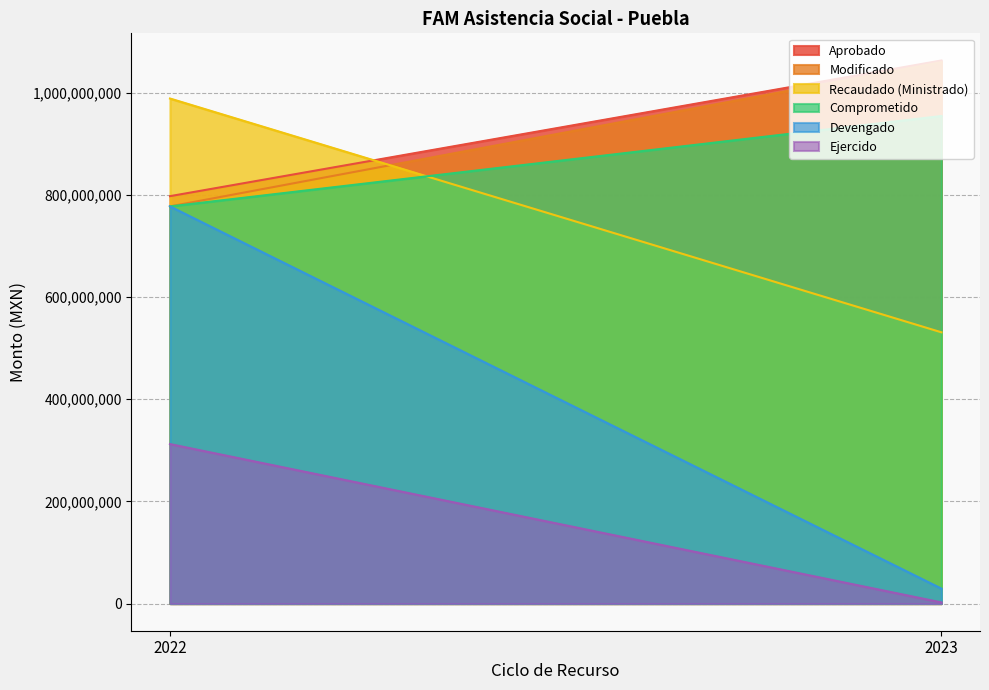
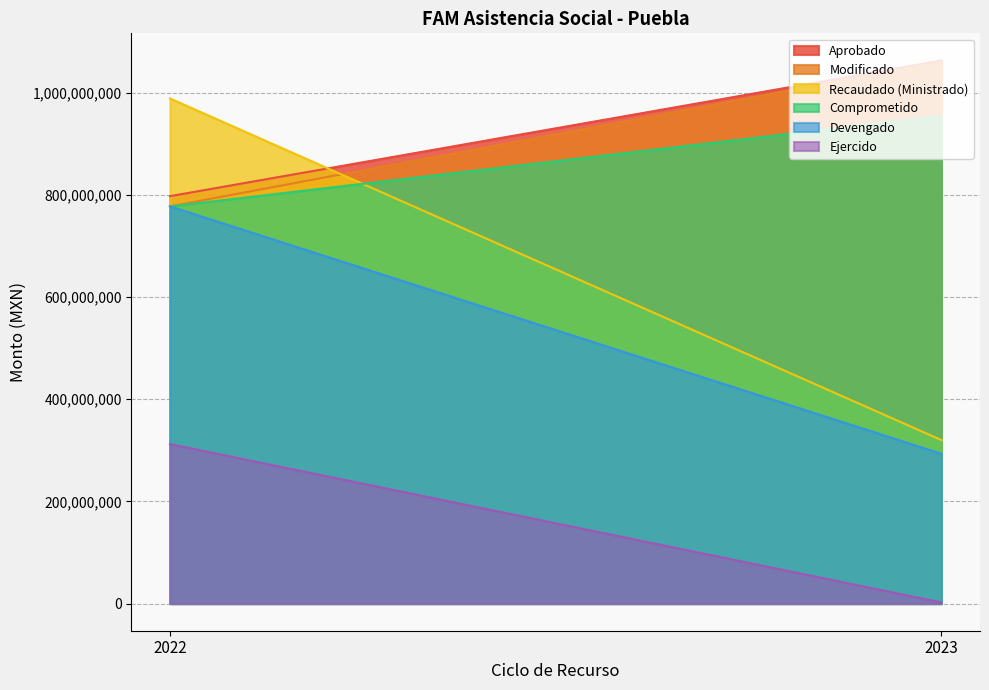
  {
    "Recaudado (Ministrado)": {
      "2022": "990,000,000",
-     "2023": "530,000,000"
+     "2023": "320,000,000"
    },
    "Devengado": {
-     "2023": "30,000,000"
+     "2023": "290,000,000"
    },
    "Ejercido": {
      "2022": "310,000,000",
      "2023": "0"
    }
  }
